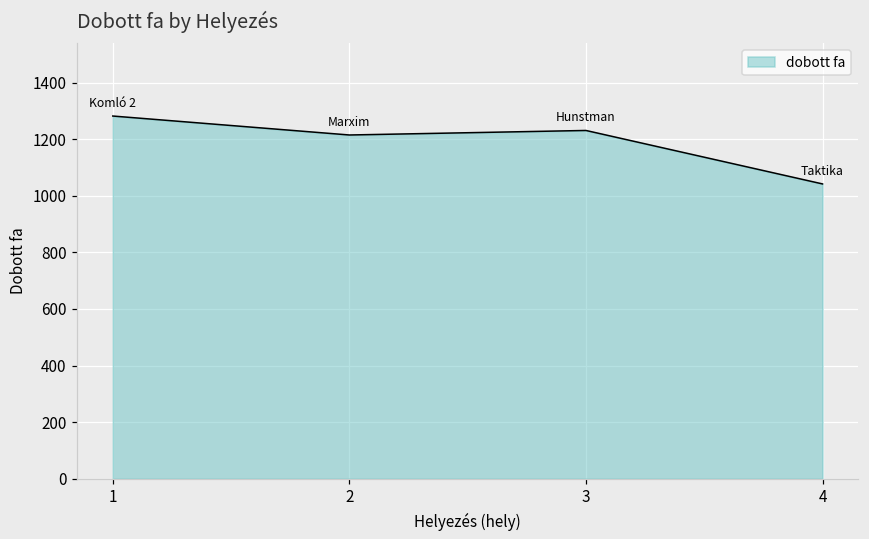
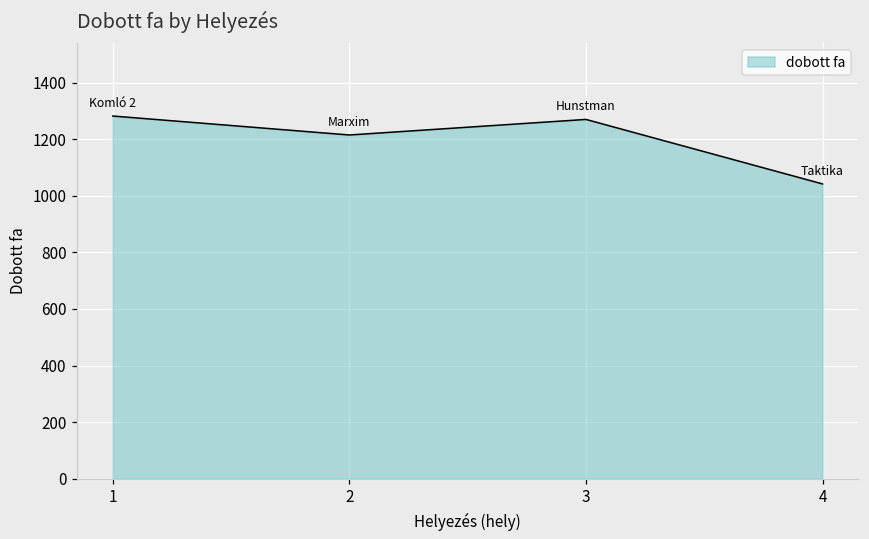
  {
    "2": 1220,
-   "3": 1230,
+   "3": 1270,
    "4": 1040
  }
